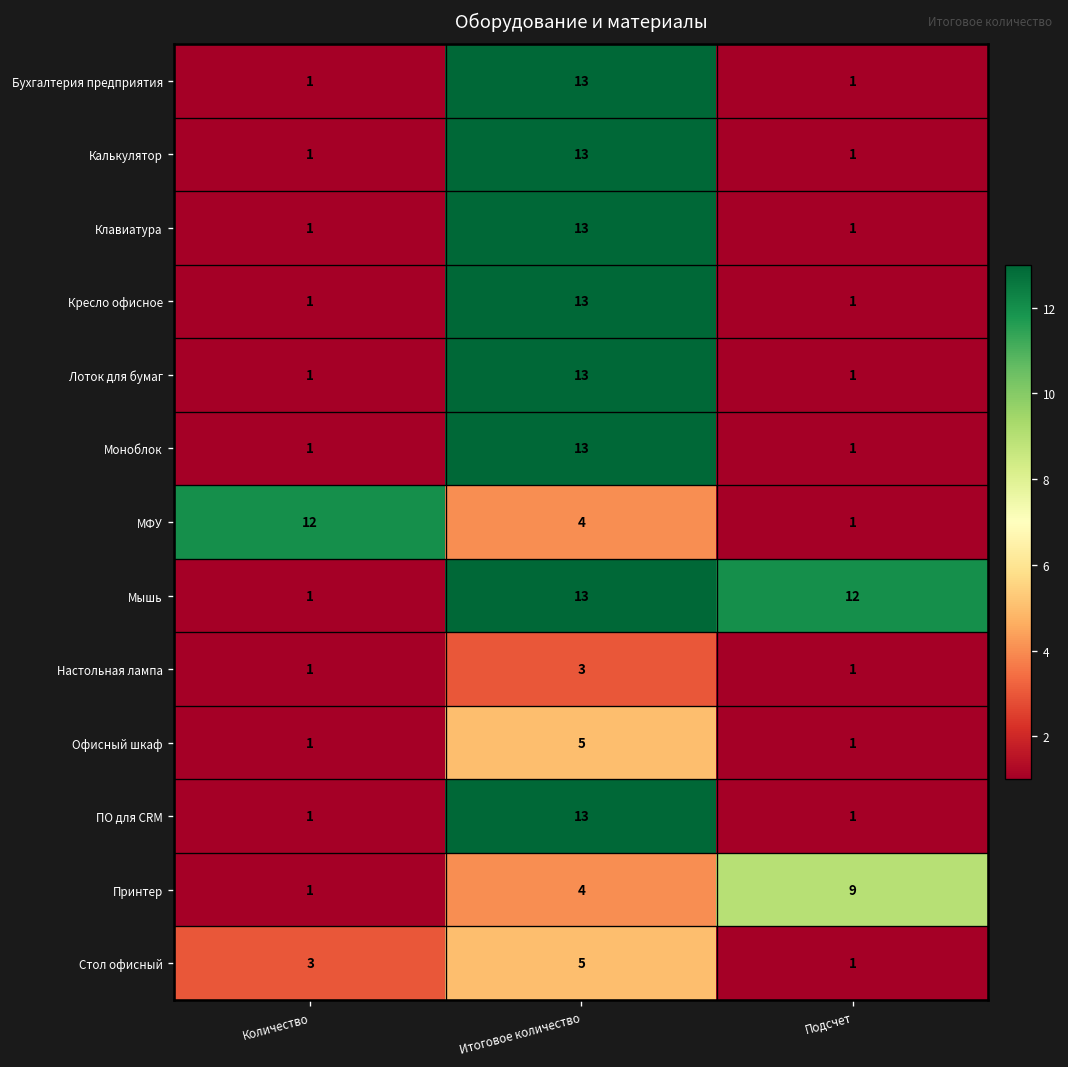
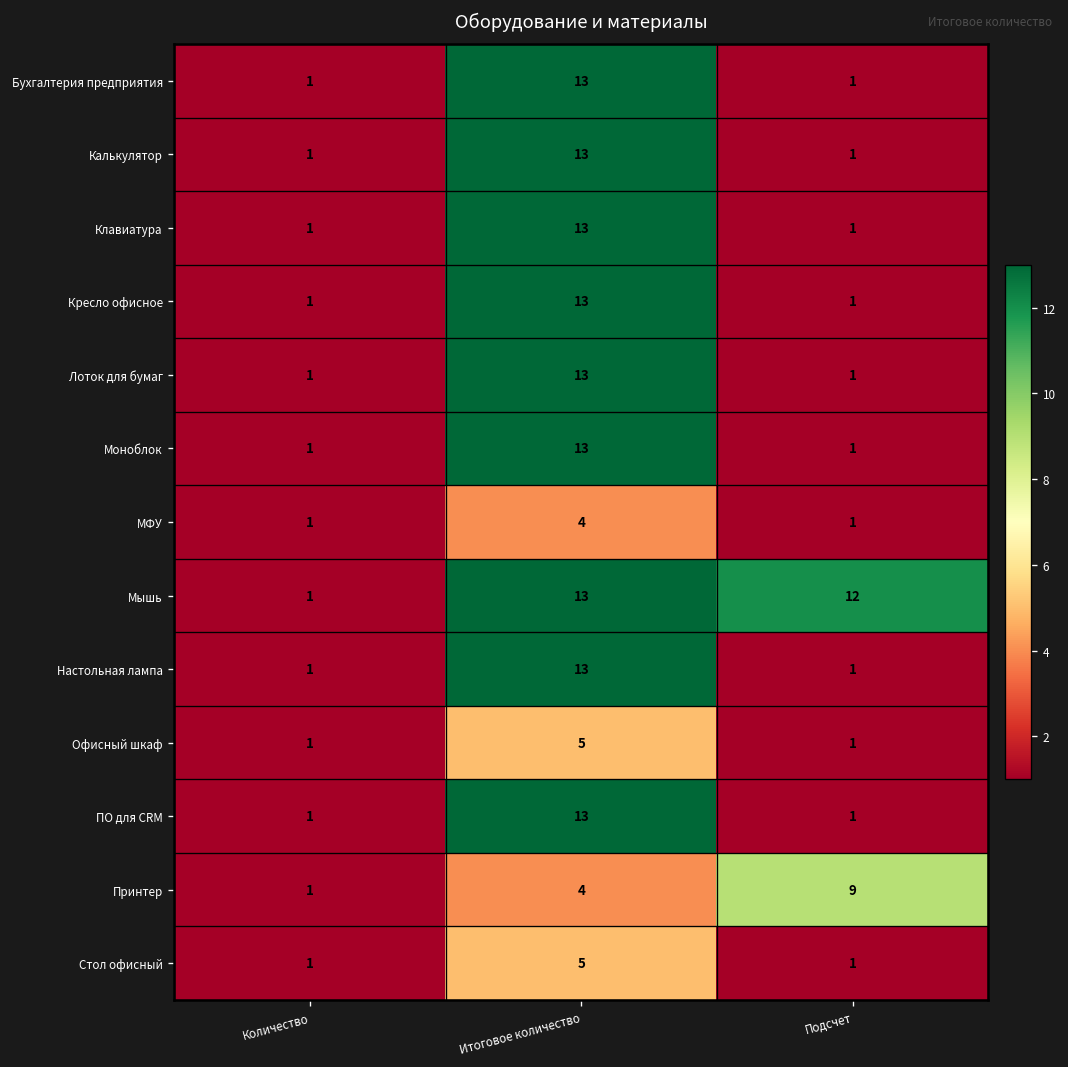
  {
    "Бухгалтерия предприятия": {
      "Количество": 1,
      "Итоговое количество": 13,
      "Подсчет": 1
    },
    "Калькулятор": {
      "Количество": 1,
      "Итоговое количество": 13,
      "Подсчет": 1
    },
    "Клавиатура": {
      "Количество": 1,
      "Итоговое количество": 13,
      "Подсчет": 1
    },
    "Кресло офисное": {
      "Количество": 1,
      "Итоговое количество": 13,
      "Подсчет": 1
    },
    "Лоток для бумаг": {
      "Количество": 1,
      "Итоговое количество": 13,
      "Подсчет": 1
    },
    "Моноблок": {
      "Количество": 1,
      "Итоговое количество": 13,
      "Подсчет": 1
    },
    "МФУ": {
-     "Количество": 12,
+     "Количество": 1,
      "Итоговое количество": 4,
      "Подсчет": 1
    },
    "Мышь": {
      "Количество": 1,
      "Итоговое количество": 13,
      "Подсчет": 12
    },
    "Настольная лампа": {
      "Количество": 1,
-     "Итоговое количество": 3,
+     "Итоговое количество": 13,
      "Подсчет": 1
    },
    "Офисный шкаф": {
      "Количество": 1,
      "Итоговое количество": 5,
      "Подсчет": 1
    },
    "ПО для CRM": {
      "Количество": 1,
      "Итоговое количество": 13,
      "Подсчет": 1
    },
    "Принтер": {
      "Количество": 1,
      "Итоговое количество": 4,
      "Подсчет": 9
    },
    "Стол офисный": {
-     "Количество": 3,
+     "Количество": 1,
      "Итоговое количество": 5,
      "Подсчет": 1
    }
  }
